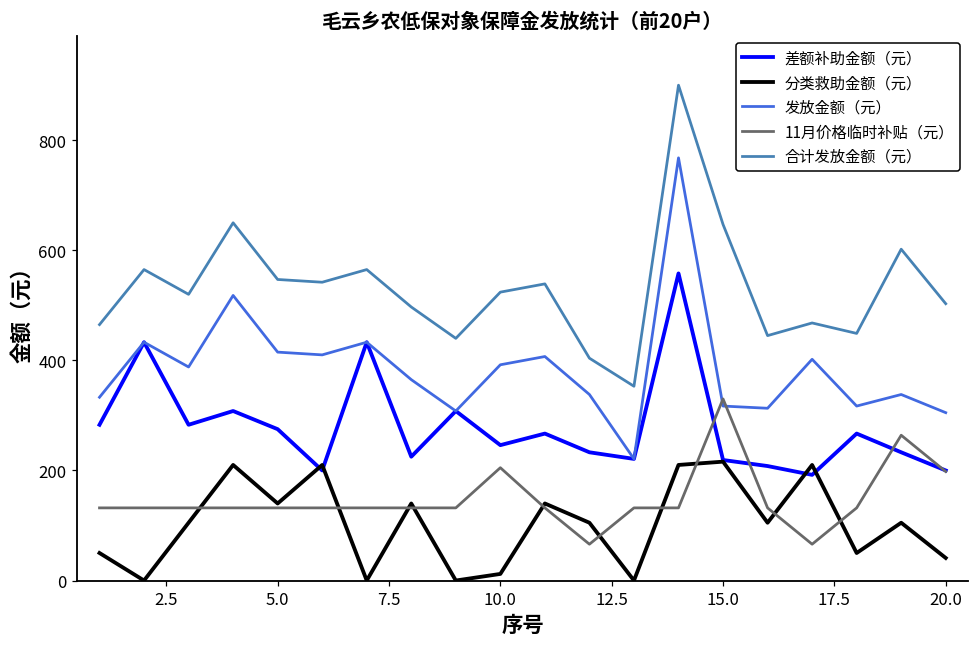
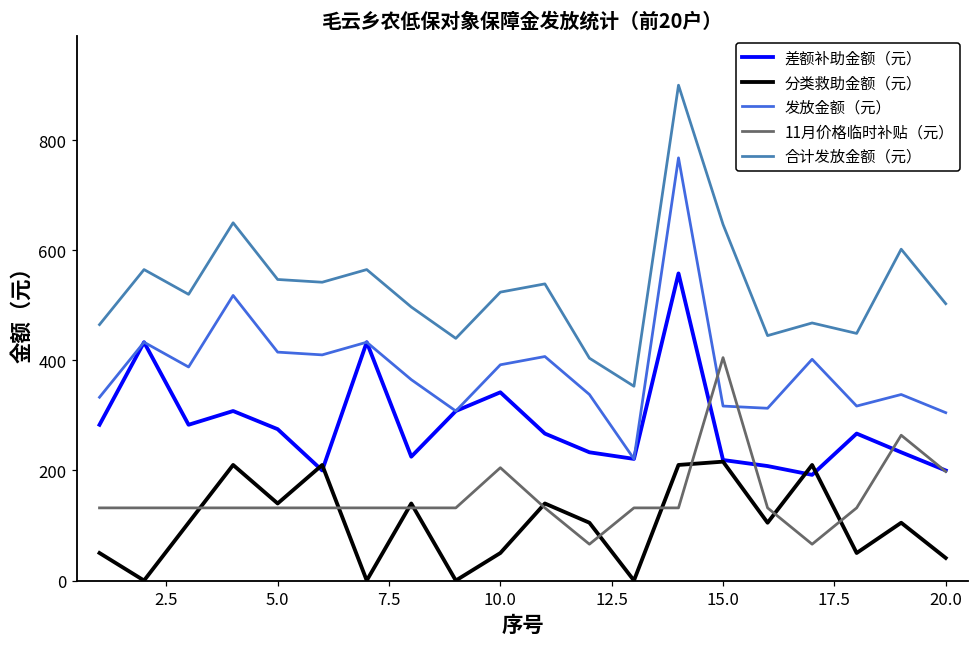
  {
    "差额补助金额（元）": {
      "5.0": 280,
-     "10.0": 250
+     "10.0": 340
    },
    "分类救助金额（元）": {
      "5.0": 140,
-     "10.0": 10,
+     "10.0": 50,
      "20.0": 40
    },
    "11月价格临时补贴（元）": {
      "5.0": 130,
      "10.0": 210,
-     "15.0": 330
+     "15.0": 410
    }
  }
